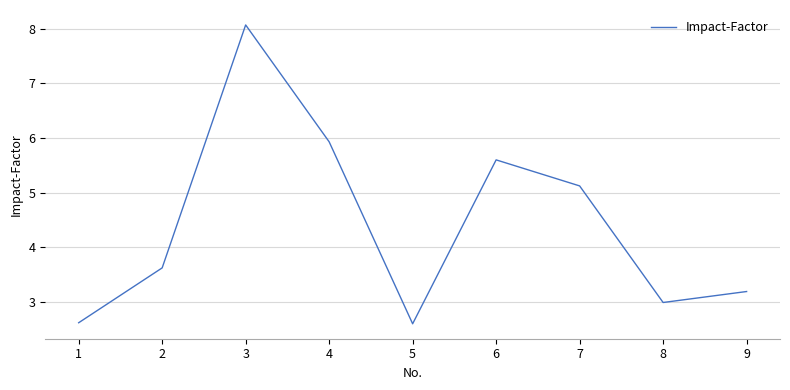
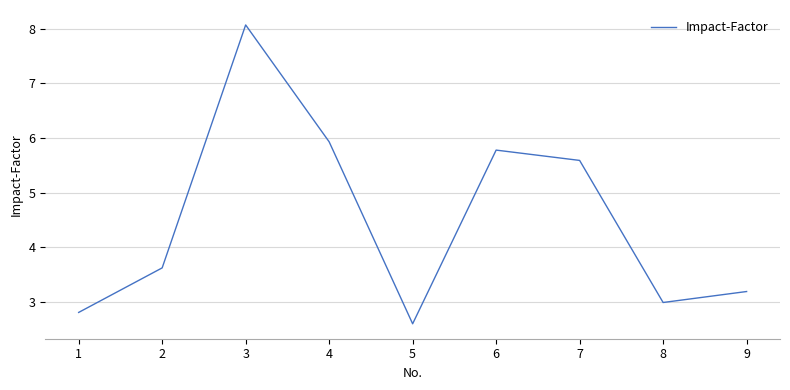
  {
-   "1": 2.6,
+   "1": 2.8,
    "2": 3.6,
    "3": 8.1,
    "4": 5.9,
    "5": 2.6,
-   "6": 5.6,
-   "7": 5.1,
+   "6": 5.8,
+   "7": 5.6,
    "8": 3.0,
    "9": 3.2
  }
